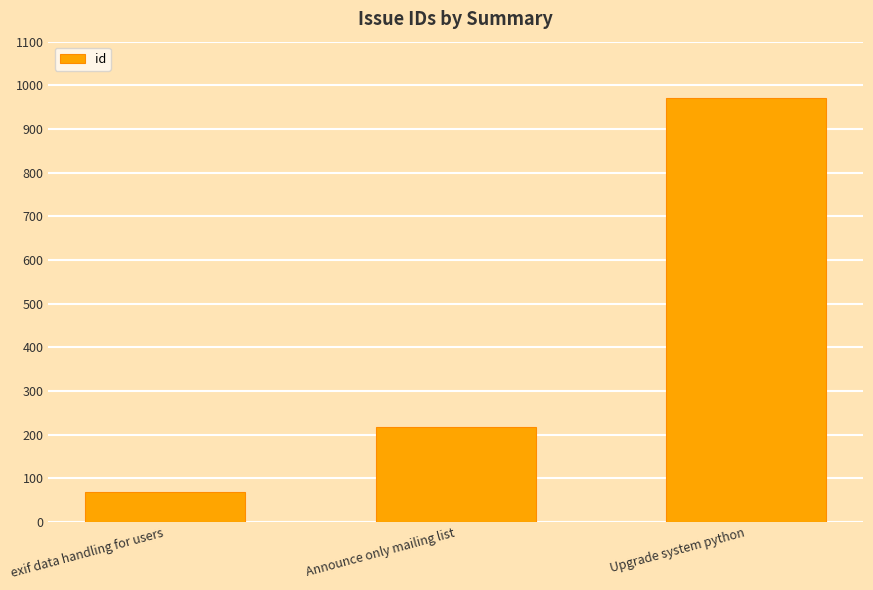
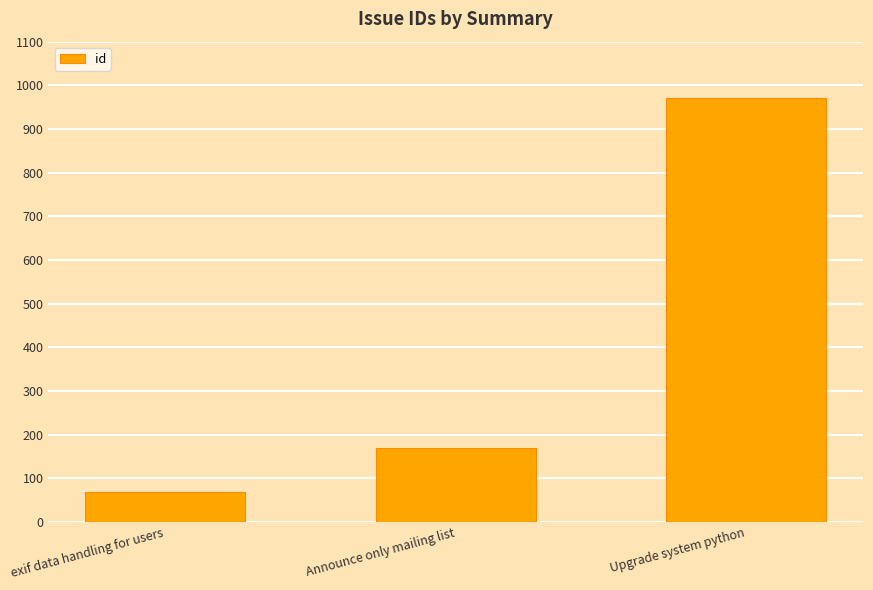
  {
    "exif data handling for users": 70,
-   "Announce only mailing list": 220,
+   "Announce only mailing list": 170,
    "Upgrade system python": 970
  }
